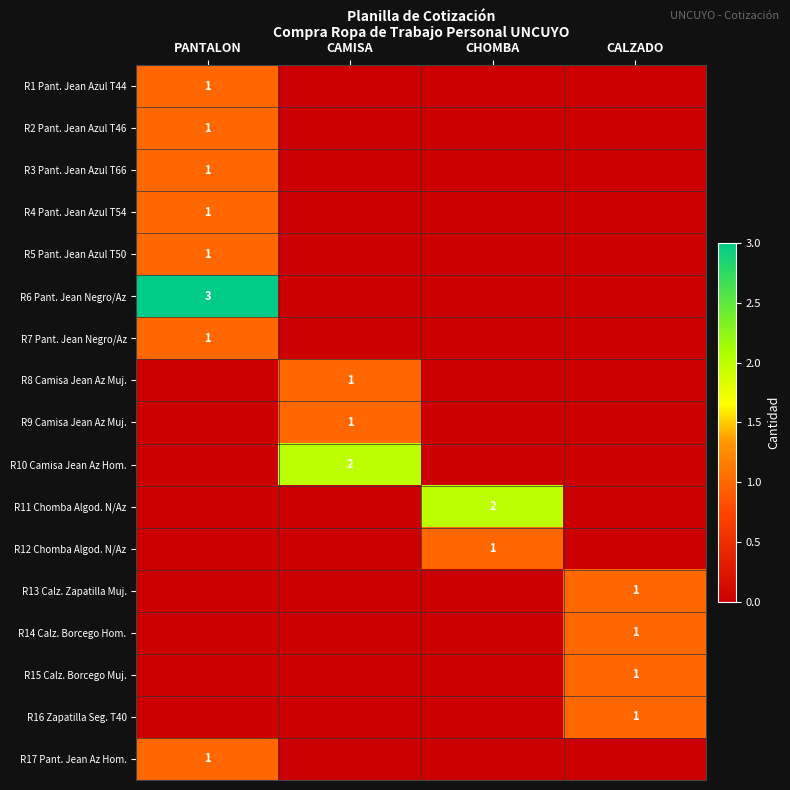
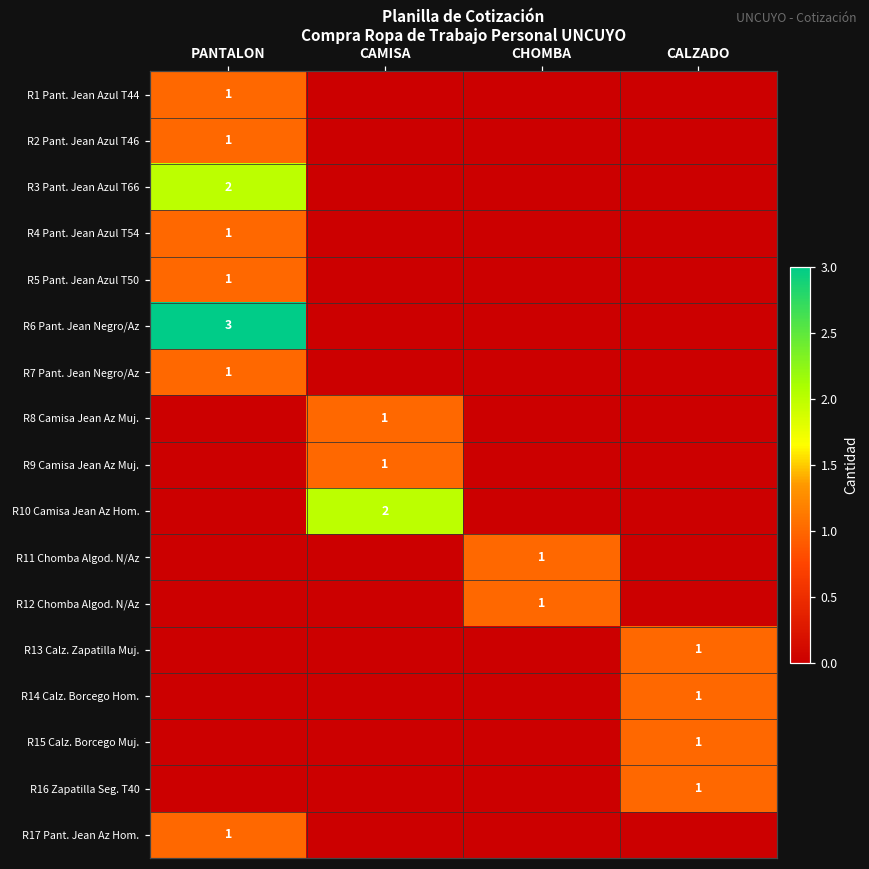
  {
    "R1 Pant. Jean Azul T44": {
      "PANTALON": 1
    },
    "R2 Pant. Jean Azul T46": {
      "PANTALON": 1
    },
    "R3 Pant. Jean Azul T66": {
-     "PANTALON": 1
+     "PANTALON": 2
    },
    "R4 Pant. Jean Azul T54": {
      "PANTALON": 1
    },
    "R5 Pant. Jean Azul T50": {
      "PANTALON": 1
    },
    "R6 Pant. Jean Negro/Az": {
      "PANTALON": 3
    },
    "R7 Pant. Jean Negro/Az": {
      "PANTALON": 1
    },
    "R8 Camisa Jean Az Muj.": {
      "CAMISA": 1
    },
    "R9 Camisa Jean Az Muj.": {
      "CAMISA": 1
    },
    "R10 Camisa Jean Az Hom.": {
      "CAMISA": 2
    },
    "R11 Chomba Algod. N/Az": {
-     "CHOMBA": 2
+     "CHOMBA": 1
    },
    "R12 Chomba Algod. N/Az": {
      "CHOMBA": 1
    },
    "R13 Calz. Zapatilla Muj.": {
      "CALZADO": 1
    },
    "R14 Calz. Borcego Hom.": {
      "CALZADO": 1
    },
    "R15 Calz. Borcego Muj.": {
      "CALZADO": 1
    },
    "R16 Zapatilla Seg. T40": {
      "CALZADO": 1
    },
    "R17 Pant. Jean Az Hom.": {
      "PANTALON": 1
    }
  }
